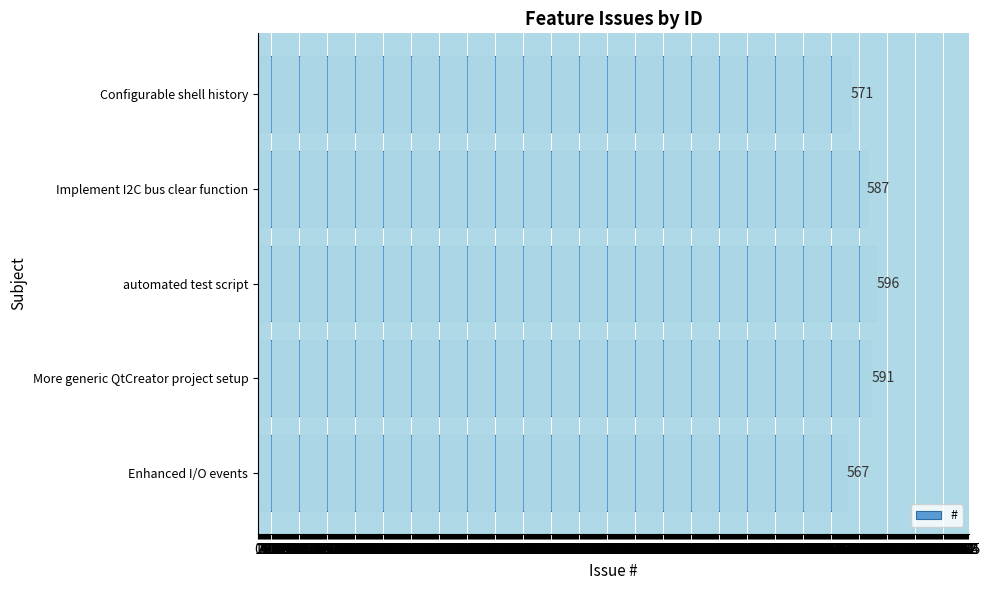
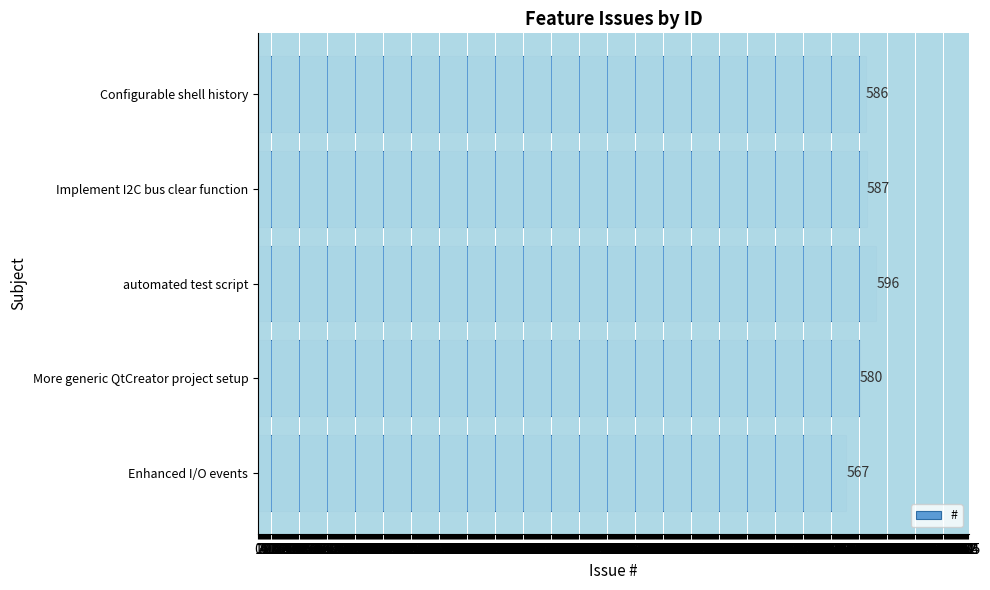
  {
-   "Configurable shell history": 571,
+   "Configurable shell history": 586,
    "Implement I2C bus clear function": 587,
    "automated test script": 596,
-   "More generic QtCreator project setup": 591,
+   "More generic QtCreator project setup": 580,
    "Enhanced I/O events": 567
  }
